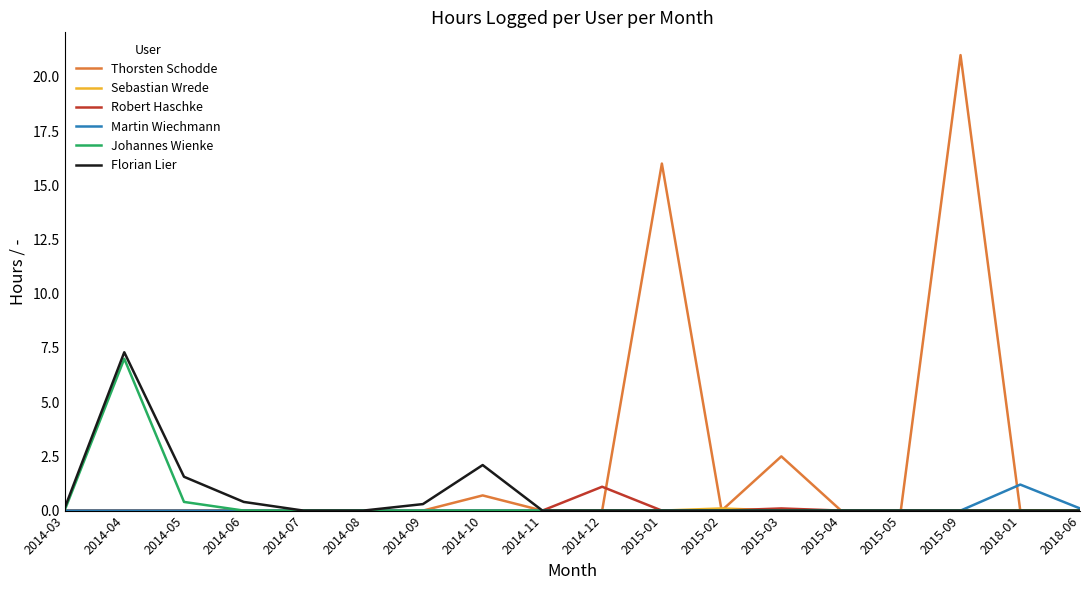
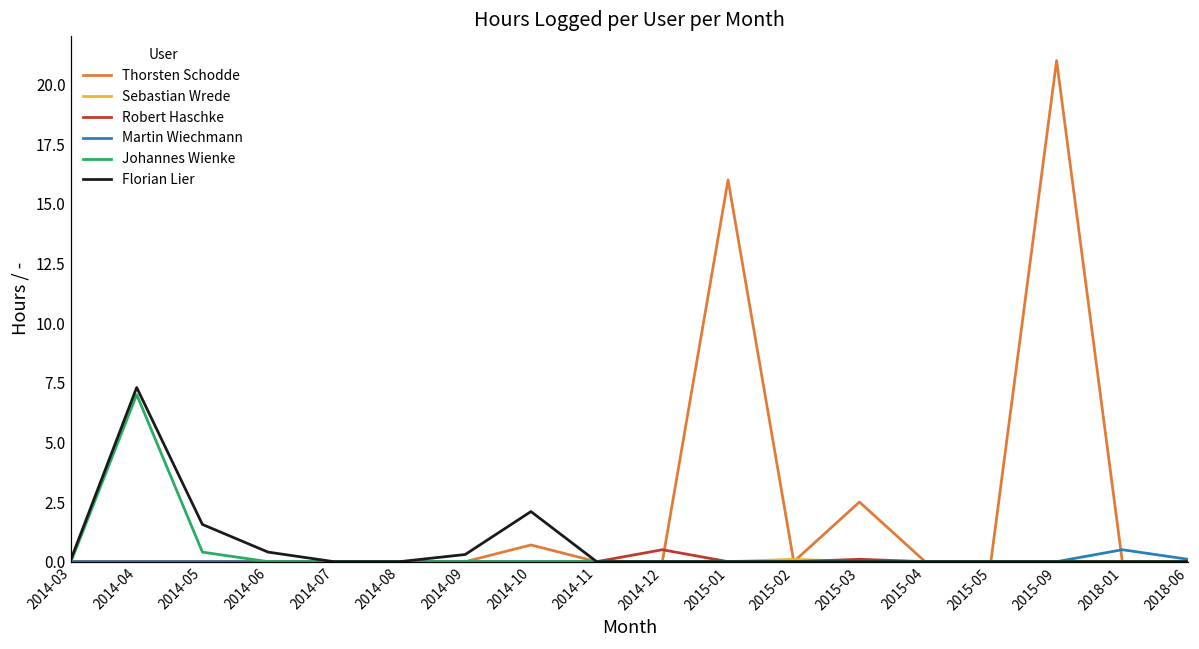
  {
    "Thorsten Schodde": {
      "2014-10": 0.7,
      "2015-01": 16.0,
      "2015-03": 2.5,
      "2015-09": 21.0
    },
    "Robert Haschke": {
-     "2014-12": 1.1
+     "2014-12": 0.5
    },
    "Martin Wiechmann": {
-     "2018-01": 1.2
+     "2018-01": 0.5
    },
    "Johannes Wienke": {
      "2014-04": 7.0,
      "2014-05": 0.4
    },
    "Florian Lier": {
      "2014-04": 7.3,
      "2014-05": 1.6,
      "2014-06": 0.4,
      "2014-09": 0.3,
      "2014-10": 2.1
    }
  }
